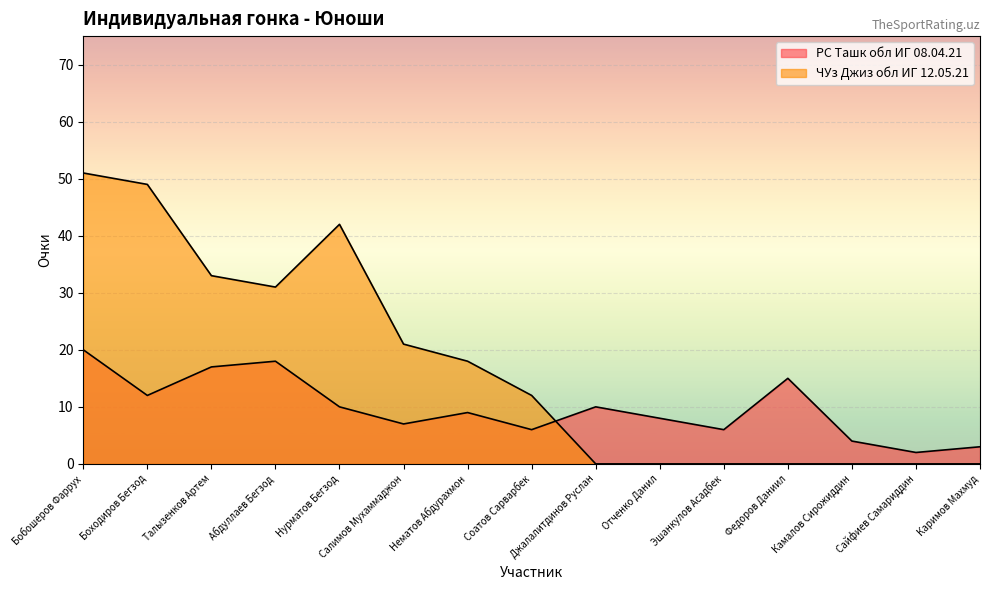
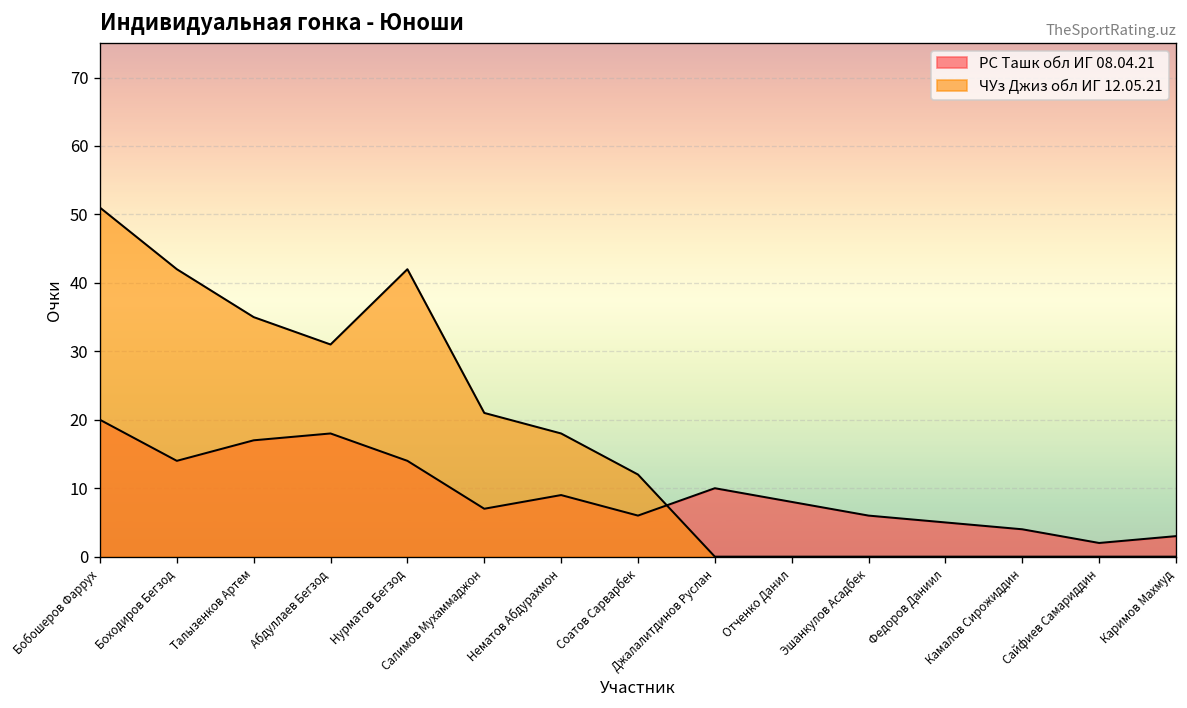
  {
    "РС Ташк обл ИГ 08.04.21": {
      "Бобошеров Фаррух": 20,
-     "Боходиров Бегзод": 12,
+     "Боходиров Бегзод": 14,
      "Талызенков Артем": 17,
      "Абдуллаев Бегзод": 18,
-     "Нурматов Бегзод": 10,
+     "Нурматов Бегзод": 14,
      "Салимов Мухаммаджон": 7,
      "Нематов Абдурахмон": 9,
      "Соатов Сарварбек": 6,
      "Джалалитдинов Руслан": 10,
      "Отченко Данил": 8,
      "Эшанкулов Асадбек": 6,
-     "Федоров Даниил": 15,
+     "Федоров Даниил": 5,
      "Камалов Сирожиддин": 4,
      "Сайфиев Самариддин": 2,
      "Каримов Махмуд": 3
    },
    "ЧУз Джиз обл ИГ 12.05.21": {
      "Бобошеров Фаррух": 51,
-     "Боходиров Бегзод": 49,
-     "Талызенков Артем": 33,
+     "Боходиров Бегзод": 42,
+     "Талызенков Артем": 35,
      "Абдуллаев Бегзод": 31,
      "Нурматов Бегзод": 42,
      "Салимов Мухаммаджон": 21,
      "Нематов Абдурахмон": 18,
      "Соатов Сарварбек": 12,
      "Джалалитдинов Руслан": 0,
      "Отченко Данил": 0,
      "Эшанкулов Асадбек": 0,
      "Федоров Даниил": 0,
      "Камалов Сирожиддин": 0,
      "Сайфиев Самариддин": 0,
      "Каримов Махмуд": 0
    }
  }
